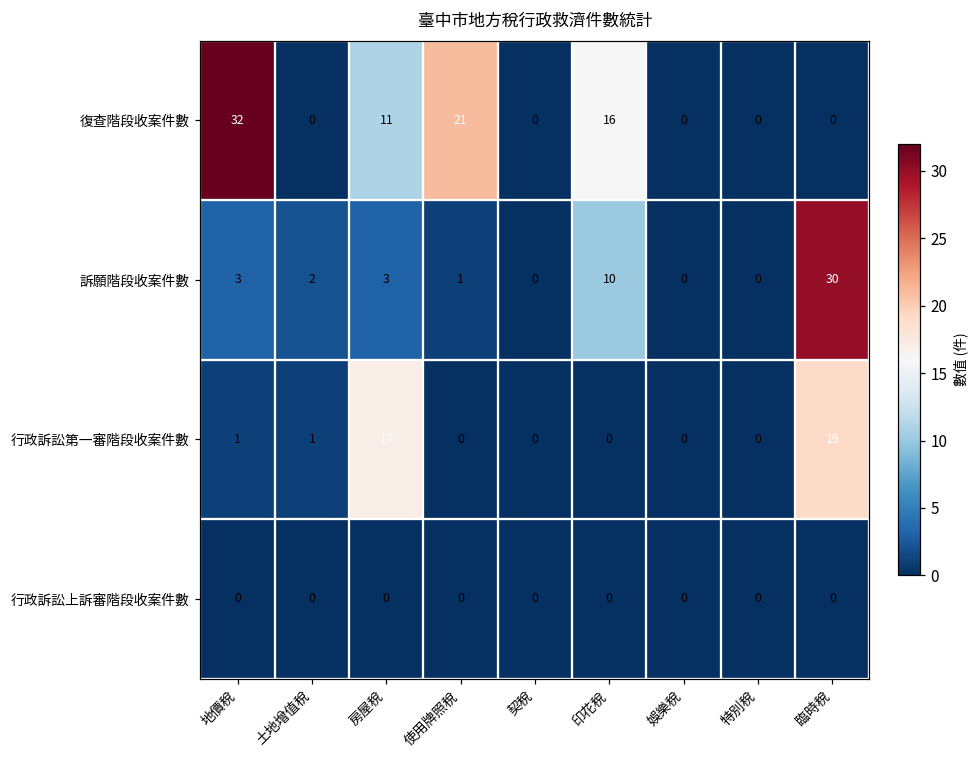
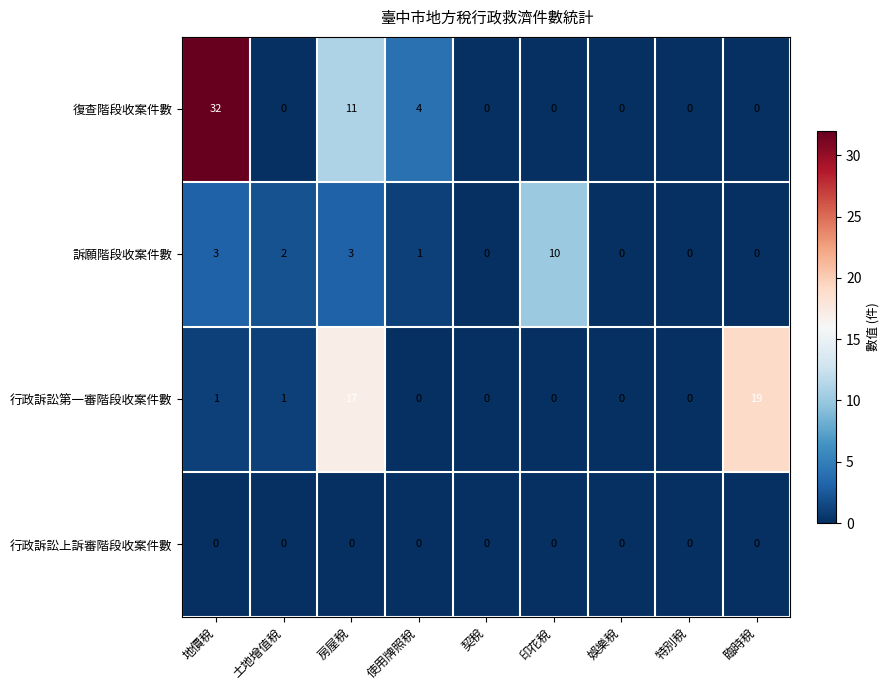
  {
    "復查階段收案件數": {
      "地價稅": 32,
      "土地增值稅": 0,
      "房屋稅": 11,
-     "使用牌照稅": 21,
+     "使用牌照稅": 4,
      "契稅": 0,
-     "印花稅": 16,
+     "印花稅": 0,
      "娛樂稅": 0,
      "特別稅": 0,
      "臨時稅": 0
    },
    "訴願階段收案件數": {
      "地價稅": 3,
      "土地增值稅": 2,
      "房屋稅": 3,
      "使用牌照稅": 1,
      "契稅": 0,
      "印花稅": 10,
      "娛樂稅": 0,
      "特別稅": 0,
-     "臨時稅": 30
+     "臨時稅": 0
    },
    "行政訴訟第一審階段收案件數": {
      "地價稅": 1,
      "土地增值稅": 1,
      "使用牌照稅": 0,
      "契稅": 0,
      "印花稅": 0,
      "娛樂稅": 0,
      "特別稅": 0,
      "臨時稅": 19
    },
    "行政訴訟上訴審階段收案件數": {
      "地價稅": 0,
      "土地增值稅": 0,
      "房屋稅": 0,
      "使用牌照稅": 0,
      "契稅": 0,
      "印花稅": 0,
      "娛樂稅": 0,
      "特別稅": 0,
      "臨時稅": 0
    }
  }
